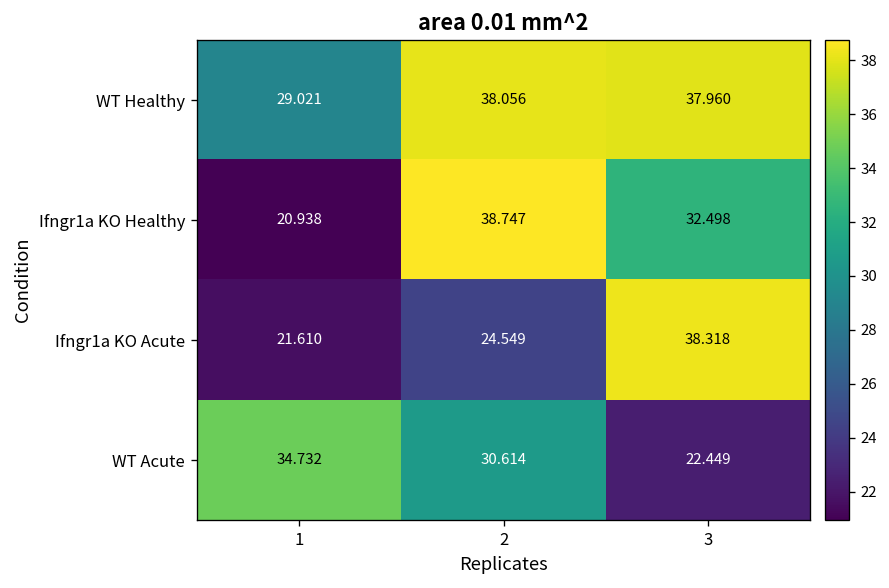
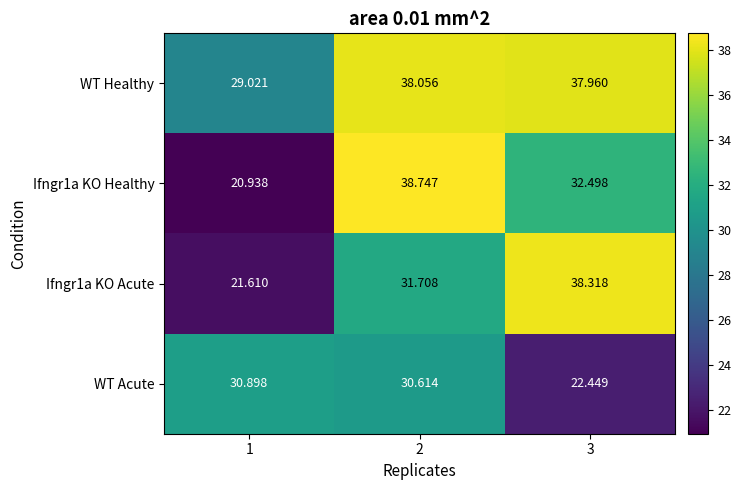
  {
    "WT Healthy": {
      "1": 29.021,
      "2": 38.056,
      "3": 37.960
    },
    "Ifngr1a KO Healthy": {
      "1": 20.938,
      "2": 38.747,
      "3": 32.498
    },
    "Ifngr1a KO Acute": {
      "1": 21.610,
-     "2": 24.549,
+     "2": 31.708,
      "3": 38.318
    },
    "WT Acute": {
-     "1": 34.732,
+     "1": 30.898,
      "2": 30.614,
      "3": 22.449
    }
  }
